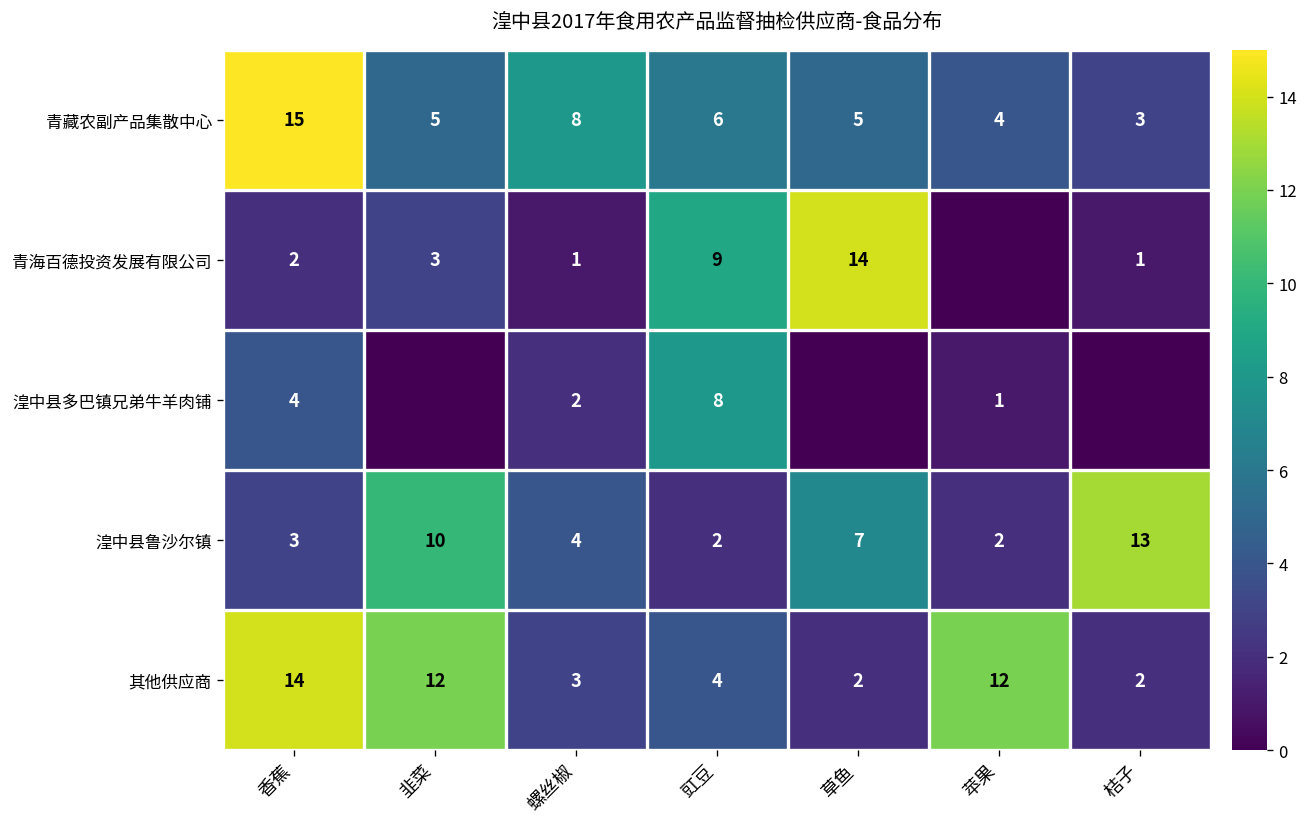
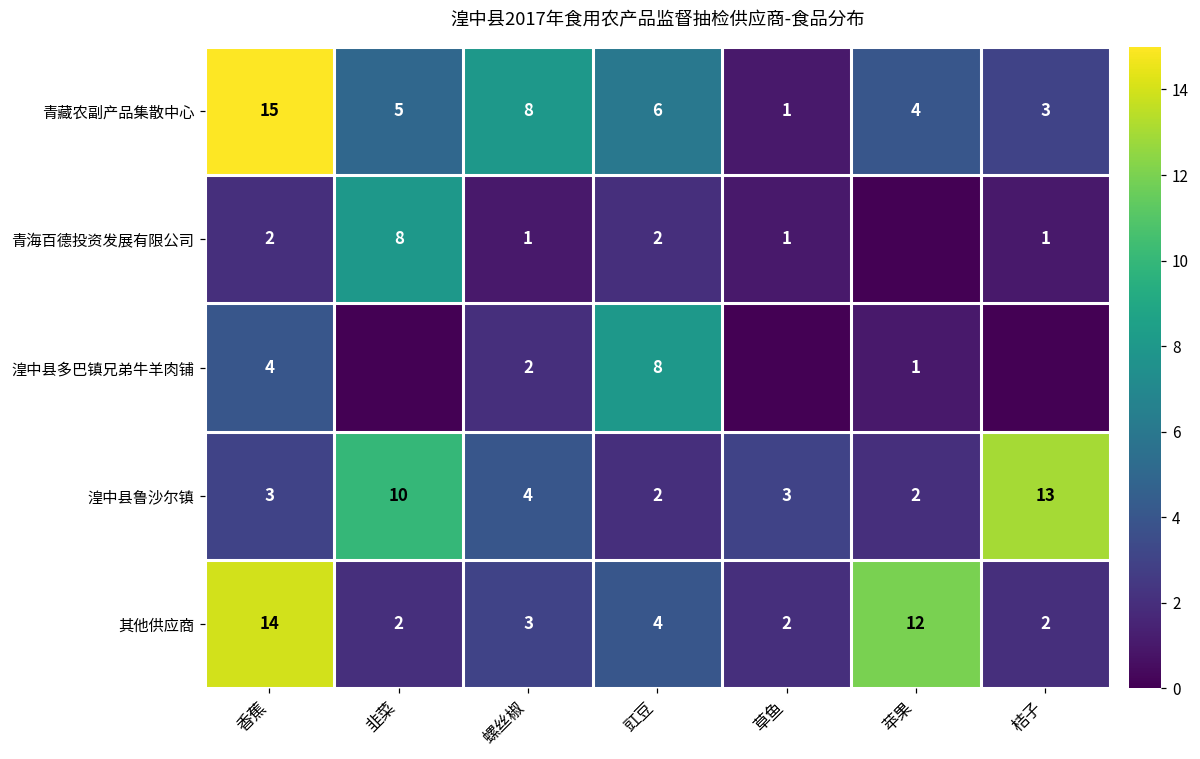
  {
    "青藏农副产品集散中心": {
      "香蕉": 15,
      "韭菜": 5,
      "螺丝椒": 8,
      "豇豆": 6,
-     "草鱼": 5,
+     "草鱼": 1,
      "苹果": 4,
      "桔子": 3
    },
    "青海百德投资发展有限公司": {
      "香蕉": 2,
-     "韭菜": 3,
+     "韭菜": 8,
      "螺丝椒": 1,
-     "豇豆": 9,
-     "草鱼": 14,
+     "豇豆": 2,
+     "草鱼": 1,
      "桔子": 1
    },
    "湟中县多巴镇兄弟牛羊肉铺": {
      "香蕉": 4,
      "螺丝椒": 2,
      "豇豆": 8,
      "苹果": 1
    },
    "湟中县鲁沙尔镇": {
      "香蕉": 3,
      "韭菜": 10,
      "螺丝椒": 4,
      "豇豆": 2,
-     "草鱼": 7,
+     "草鱼": 3,
      "苹果": 2,
      "桔子": 13
    },
    "其他供应商": {
      "香蕉": 14,
-     "韭菜": 12,
+     "韭菜": 2,
      "螺丝椒": 3,
      "豇豆": 4,
      "草鱼": 2,
      "苹果": 12,
      "桔子": 2
    }
  }
